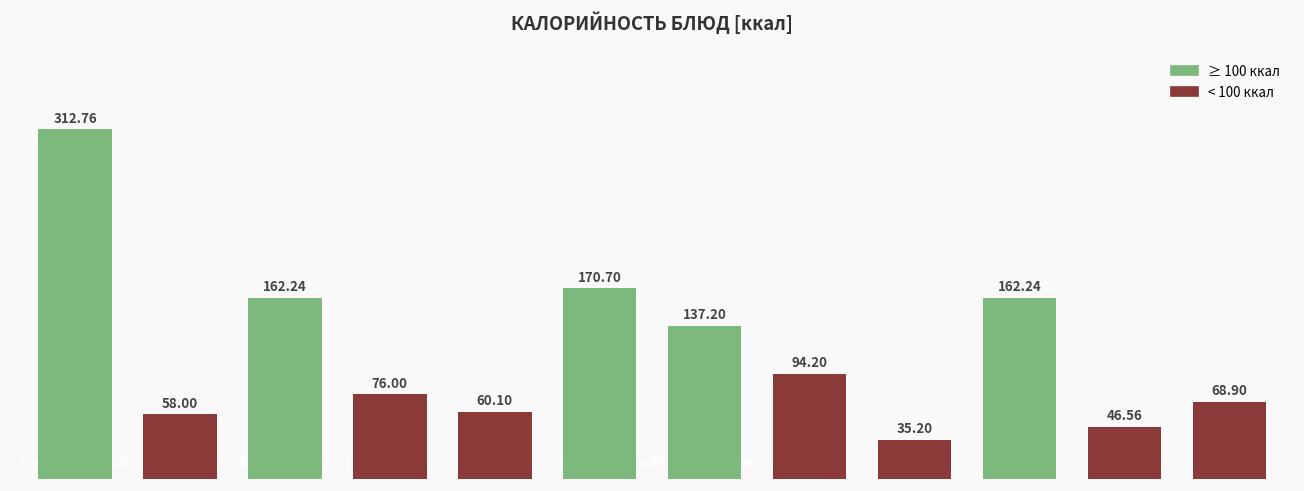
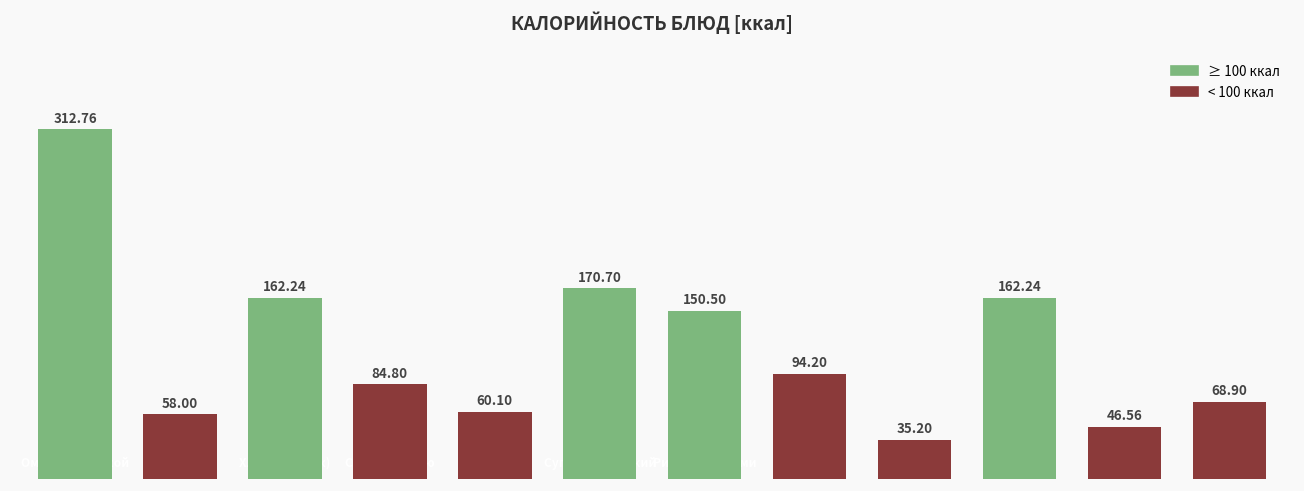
  {
    "Омлет с сосиской": 312.76,
    "Хлеб (завтрак)": 162.24,
-   "Сок с мякотью": 76.00,
+   "Сок с мякотью": 84.80,
    "Суп крестьянский": 170.70,
-   "Рис с тефтелями": 137.20
+   "Рис с тефтелями": 150.50
  }
